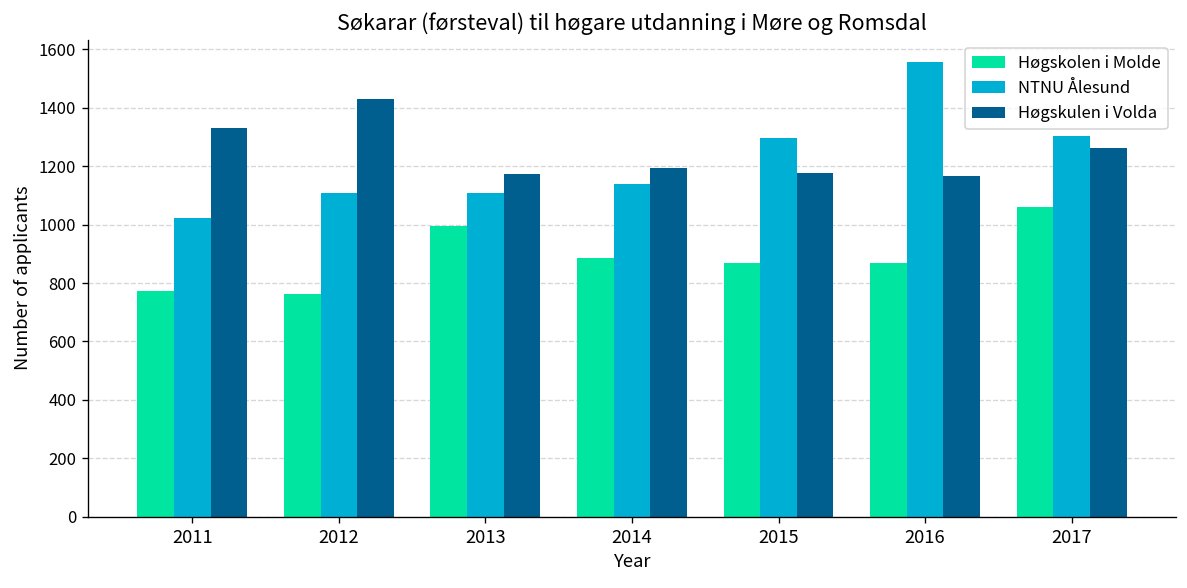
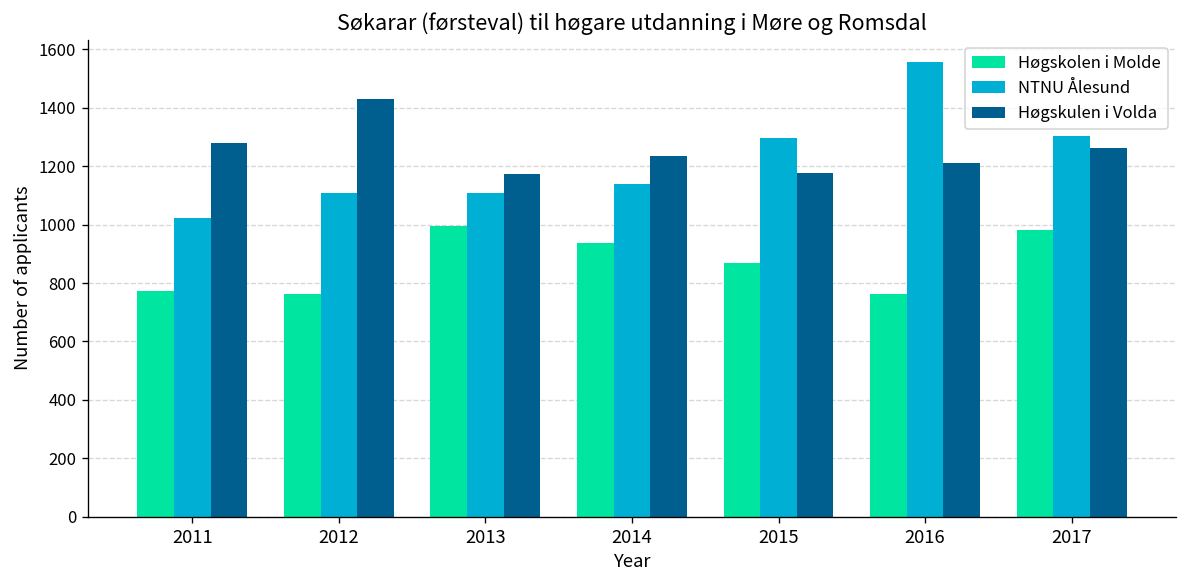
  {
    "Høgskolen i Molde": {
      "2011": 770,
      "2012": 760,
      "2013": 1000,
-     "2014": 880,
+     "2014": 940,
      "2015": 870,
-     "2016": 870,
-     "2017": 1060
+     "2016": 760,
+     "2017": 980
    },
    "NTNU Ålesund": {
      "2011": 1020,
      "2012": 1110,
      "2013": 1110,
      "2014": 1140,
      "2015": 1300,
      "2016": 1560,
      "2017": 1300
    },
    "Høgskulen i Volda": {
-     "2011": 1330,
+     "2011": 1280,
      "2012": 1430,
      "2013": 1170,
-     "2014": 1190,
+     "2014": 1230,
      "2015": 1180,
-     "2016": 1170,
+     "2016": 1210,
      "2017": 1260
    }
  }
